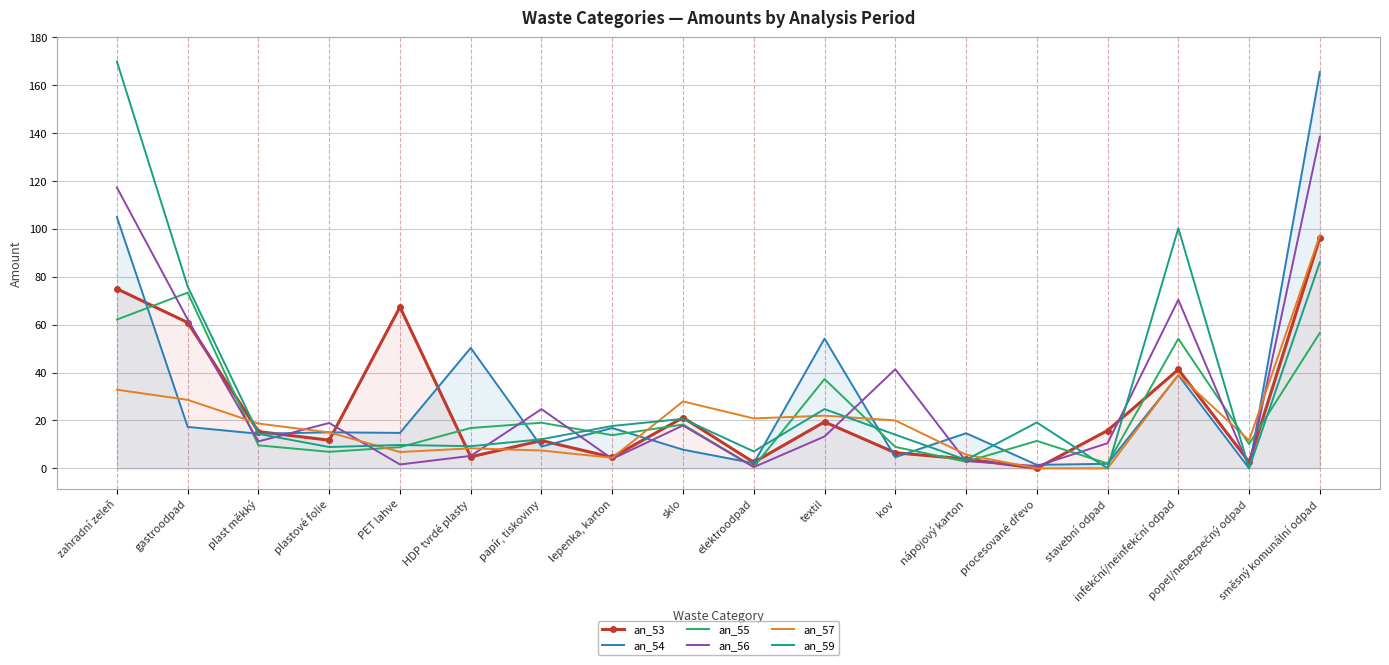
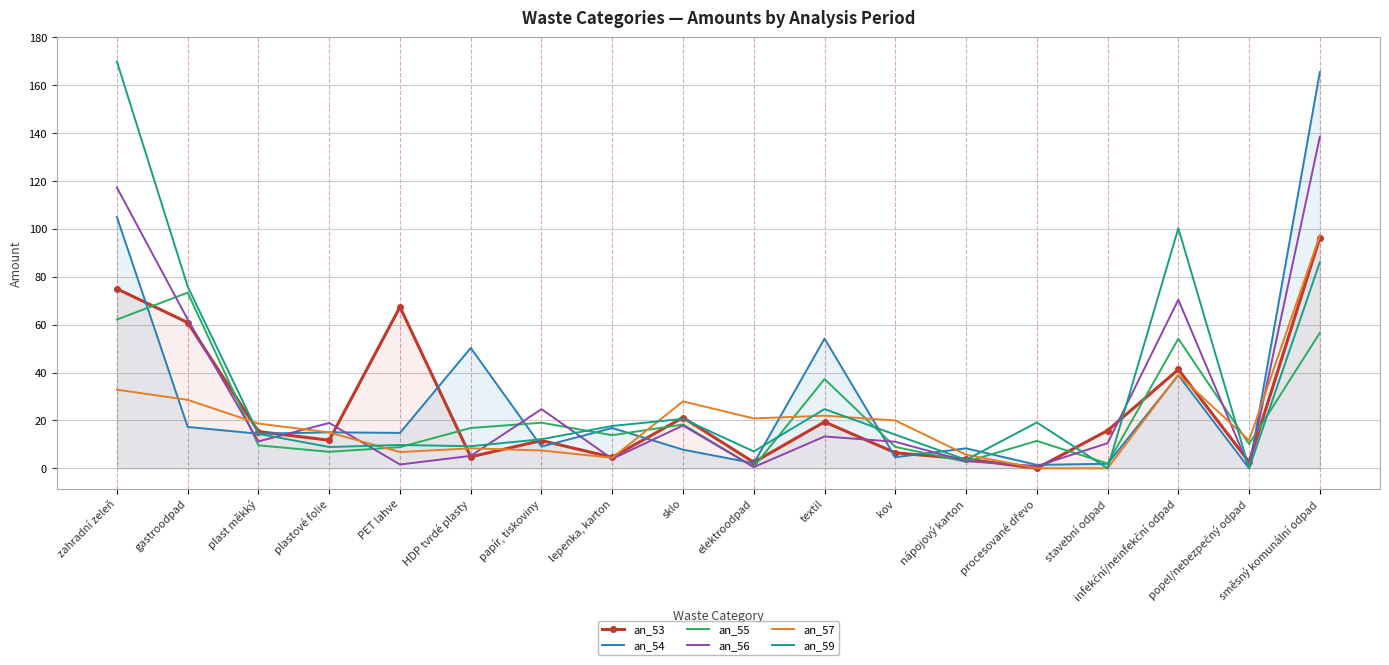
  {
    "an_53": {
      "zahradní zeleň": 75,
      "gastroodpad": 61,
      "plastové folie": 12,
      "PET lahve": 67,
      "textil": 19,
      "kov": 7,
      "stavební odpad": 16,
      "infekční/neinfekční odpad": 41,
      "popel/nebezpečný odpad": 3
    },
    "an_54": {
      "zahradní zeleň": 105,
      "gastroodpad": 17,
      "PET lahve": 15,
      "HDP tvrdé plasty": 50,
      "papír, tiskoviny": 9,
      "sklo": 8,
      "textil": 54,
      "kov": 5,
-     "nápojový karton": 15,
+     "nápojový karton": 8,
      "směsný komunální odpad": 166
    },
    "an_56": {
      "zahradní zeleň": 117,
      "gastroodpad": 62,
      "plast měkký": 11,
      "plastové folie": 19,
      "PET lahve": 2,
      "papír, tiskoviny": 25,
      "textil": 13,
-     "kov": 41,
+     "kov": 11,
      "stavební odpad": 11,
      "infekční/neinfekční odpad": 70,
      "směsný komunální odpad": 139
    },
    "an_57": {
      "zahradní zeleň": 33,
      "gastroodpad": 29,
      "plast měkký": 19,
      "PET lahve": 7,
      "papír, tiskoviny": 7,
      "sklo": 28,
      "elektroodpad": 21,
      "textil": 22,
      "kov": 20,
      "nápojový karton": 6,
      "popel/nebezpečný odpad": 12
    }
  }
